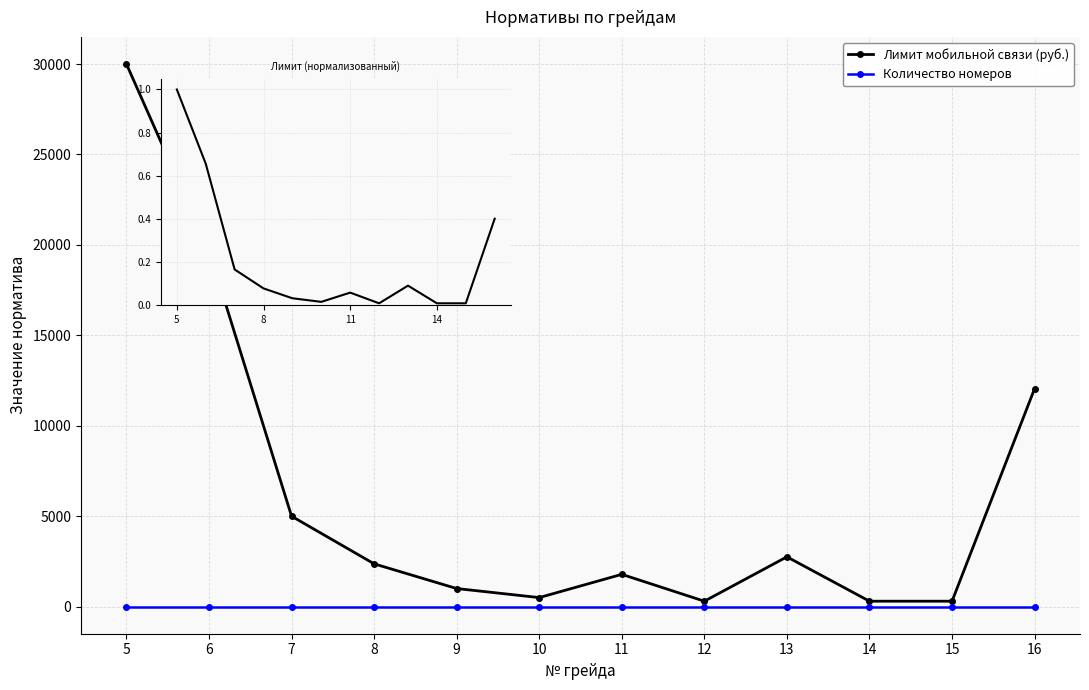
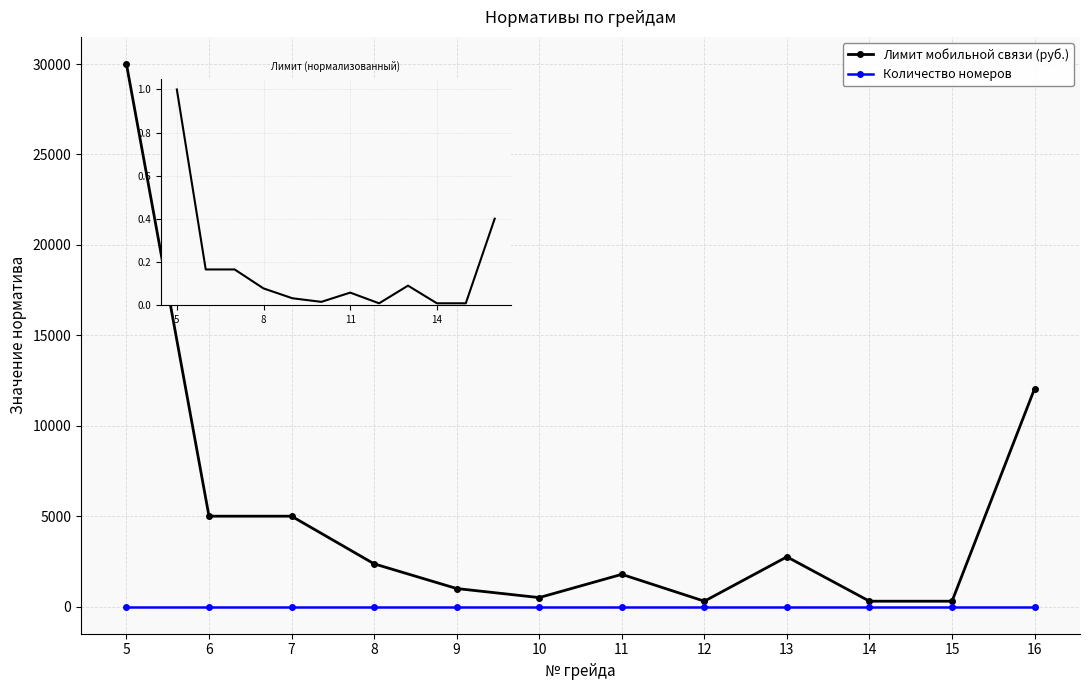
  {
    "Лимит мобильной связи (руб.)": {
      "5": 30000,
-     "6": 19700,
+     "6": 5000,
      "7": 5000,
      "8": 2400,
      "9": 1000,
      "10": 500,
      "11": 1800,
      "12": 300,
      "13": 2800,
      "14": 300,
      "15": 300,
      "16": 12100
    },
    "Количество номеров": {
      "5": 0,
      "6": 0,
      "7": 0,
      "8": 0,
      "9": 0,
      "10": 0,
      "11": 0,
      "12": 0,
      "13": 0,
      "14": 0,
      "15": 0,
      "16": 0
    }
  }
